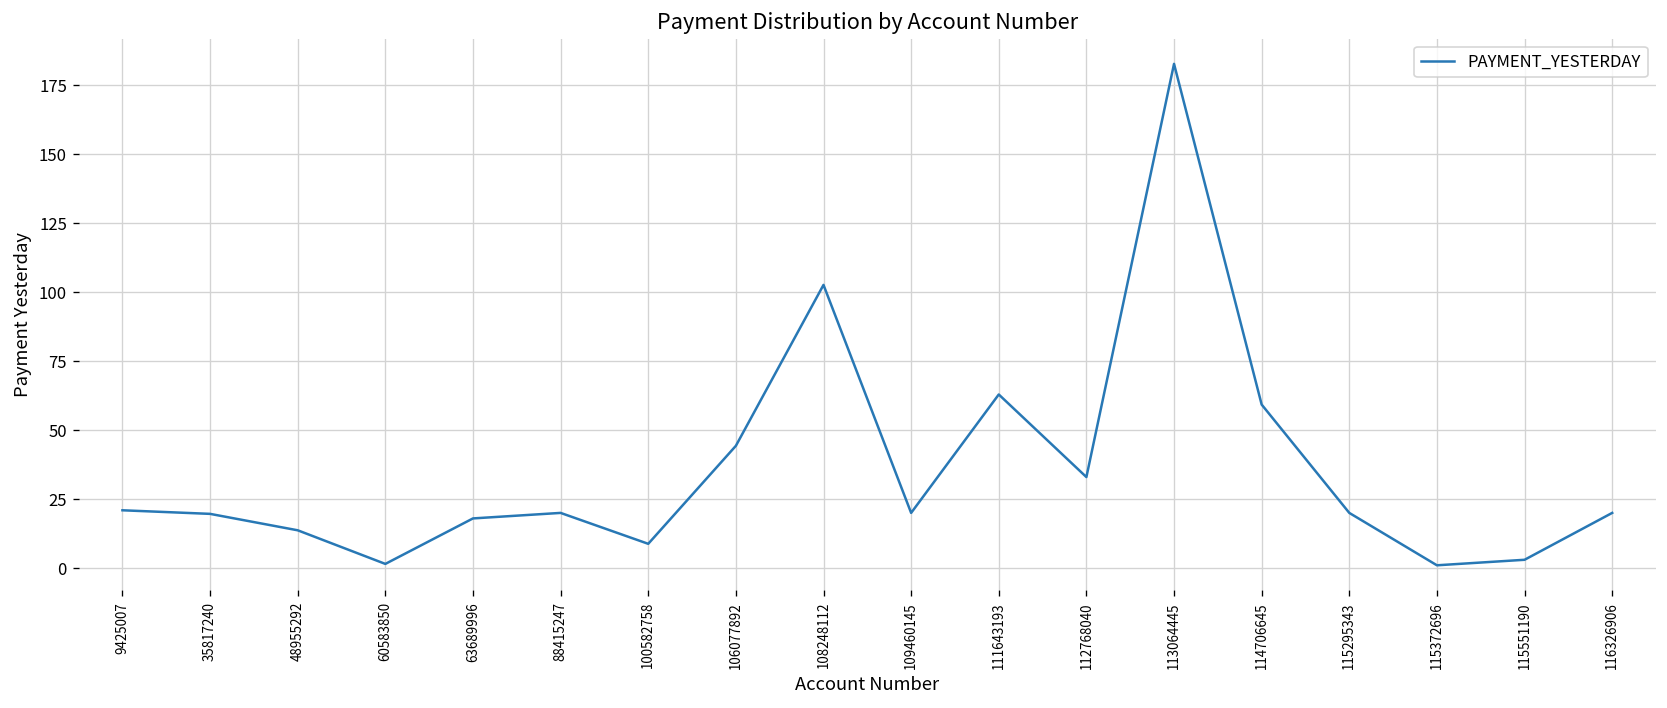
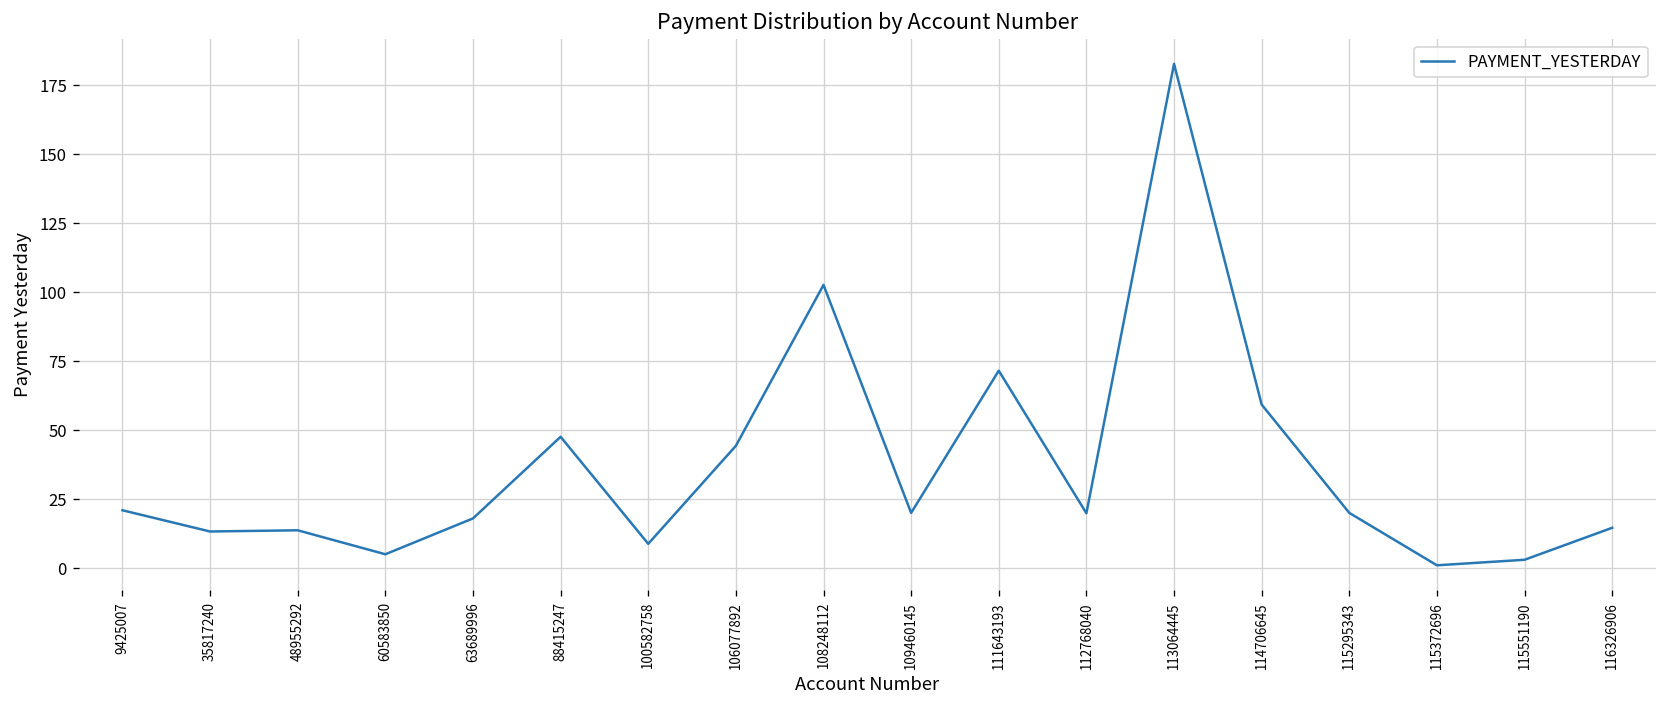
  {
    "9425007": 21,
-   "35817240": 20,
+   "35817240": 13,
    "48955292": 14,
-   "60583850": 2,
+   "60583850": 5,
    "63689996": 18,
-   "88415247": 20,
+   "88415247": 48,
    "100582758": 9,
    "106077892": 44,
    "108248112": 103,
    "109460145": 20,
-   "111643193": 63,
-   "112768040": 33,
+   "111643193": 72,
+   "112768040": 20,
    "113064445": 183,
    "114706645": 59,
    "115295343": 20,
    "115372696": 1,
    "115551190": 3,
-   "116326906": 20
+   "116326906": 15
  }
